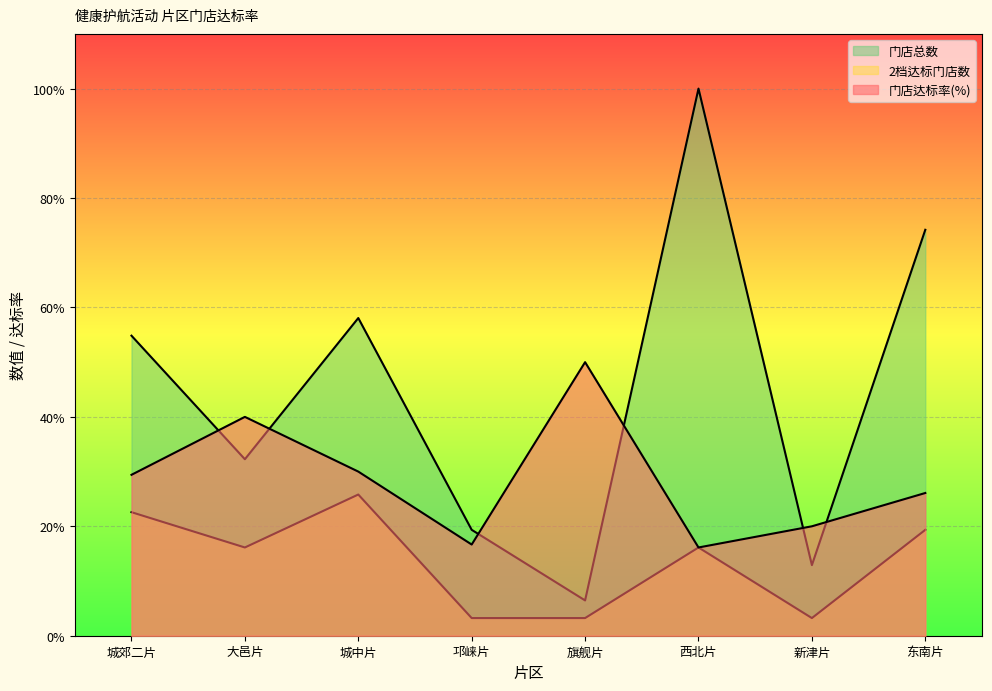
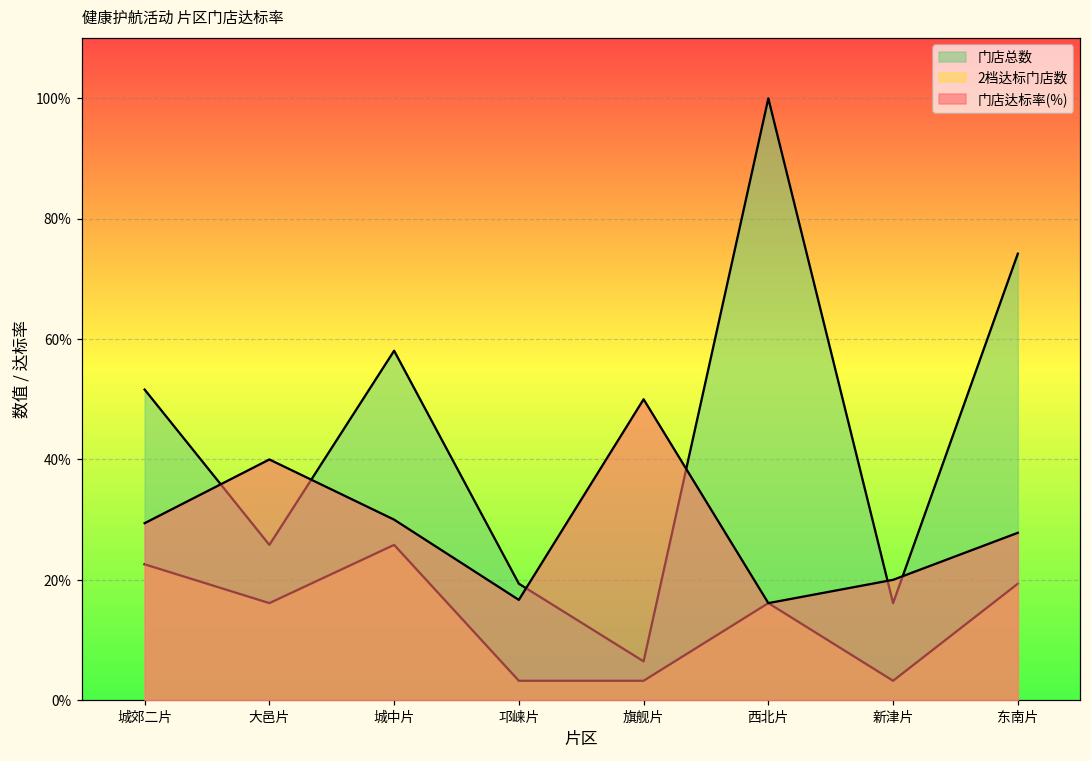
  {
    "门店总数": {
-     "城郊二片": "55%",
-     "大邑片": "32%",
+     "城郊二片": "52%",
+     "大邑片": "26%",
      "城中片": "58%",
      "邛崃片": "19%",
      "旗舰片": "6%",
      "西北片": "100%",
-     "新津片": "13%",
+     "新津片": "16%",
      "东南片": "74%"
    },
    "2档达标门店数": {
      "城郊二片": "23%",
      "大邑片": "16%",
      "城中片": "26%",
      "邛崃片": "3%",
      "旗舰片": "3%",
      "新津片": "3%",
      "东南片": "19%"
    },
    "门店达标率(%)": {
      "城郊二片": "29%",
      "大邑片": "40%",
      "城中片": "30%",
      "邛崃片": "17%",
      "旗舰片": "50%",
      "新津片": "20%",
-     "东南片": "26%"
+     "东南片": "28%"
    }
  }
